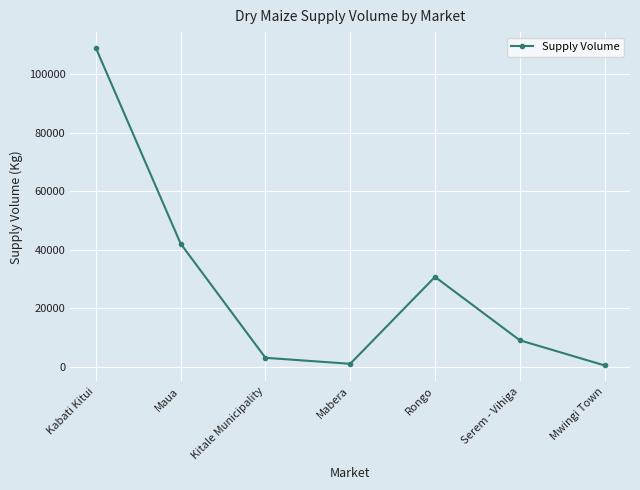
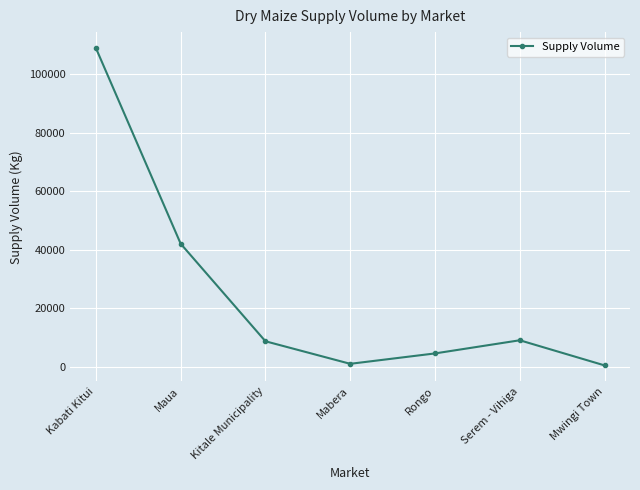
  {
    "Kabati Kitui": 109000,
    "Maua": 42000,
-   "Kitale Municipality": 3000,
+   "Kitale Municipality": 9000,
    "Mabera": 1000,
-   "Rongo": 31000,
+   "Rongo": 5000,
    "Serem - Vihiga": 9000,
    "Mwingi Town": 0
  }
